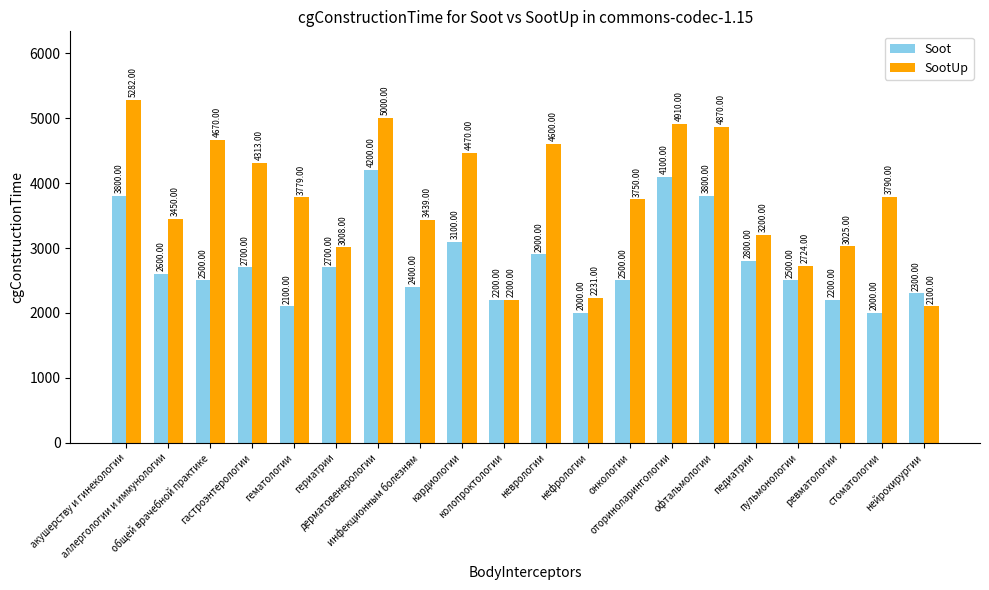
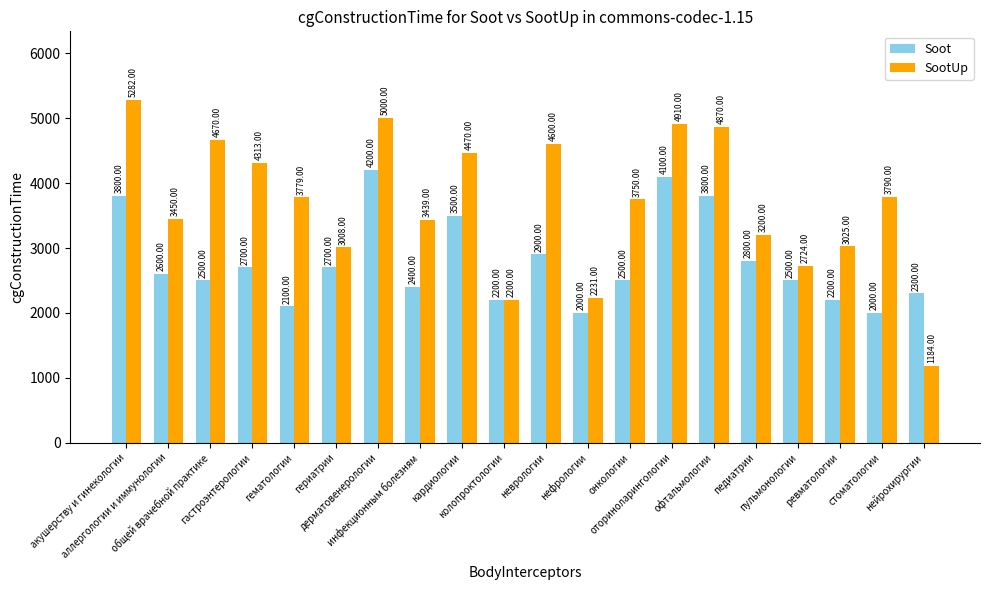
  {
    "Soot": {
      "акушерству и гинекологии": 3800.00,
      "аллергологии и иммунологии": 2600.00,
      "общей врачебной практике": 2500.00,
      "гастроэнтерологии": 2700.00,
      "гематологии": 2100.00,
      "гериатрии": 2700.00,
      "дерматовенерологии": 4200.00,
      "инфекционным болезням": 2400.00,
-     "кардиологии": 3100.00,
+     "кардиологии": 3500.00,
      "колопроктологии": 2200.00,
      "неврологии": 2900.00,
      "нефрологии": 2000.00,
      "онкологии": 2500.00,
      "оториноларингологии": 4100.00,
      "офтальмологии": 3800.00,
      "педиатрии": 2800.00,
      "пульмонологии": 2500.00,
      "ревматологии": 2200.00,
      "стоматологии": 2000.00,
      "нейрохирургии": 2300.00
    },
    "SootUp": {
      "акушерству и гинекологии": 5282.00,
      "аллергологии и иммунологии": 3450.00,
      "общей врачебной практике": 4670.00,
      "гастроэнтерологии": 4313.00,
      "гематологии": 3779.00,
      "гериатрии": 3008.00,
      "дерматовенерологии": 5000.00,
      "инфекционным болезням": 3439.00,
      "кардиологии": 4470.00,
      "колопроктологии": 2200.00,
      "неврологии": 4600.00,
      "нефрологии": 2231.00,
      "онкологии": 3750.00,
      "оториноларингологии": 4910.00,
      "офтальмологии": 4870.00,
      "педиатрии": 3200.00,
      "пульмонологии": 2724.00,
      "ревматологии": 3025.00,
      "стоматологии": 3790.00,
-     "нейрохирургии": 2100.00
+     "нейрохирургии": 1184.00
    }
  }
